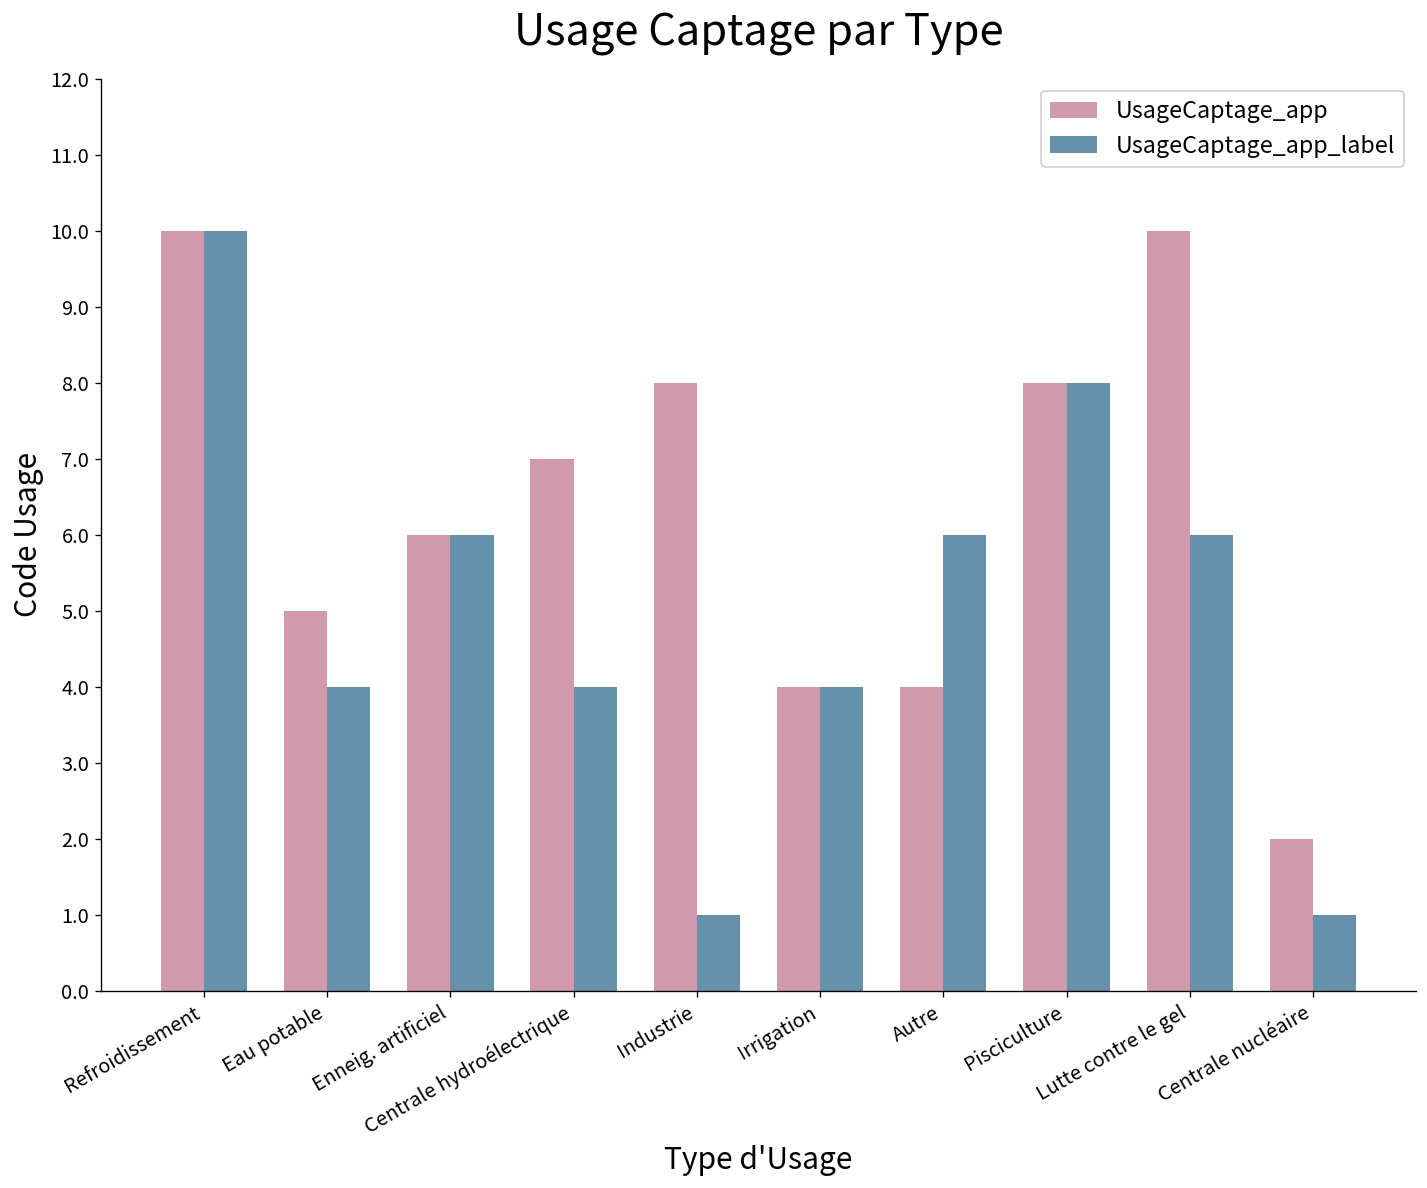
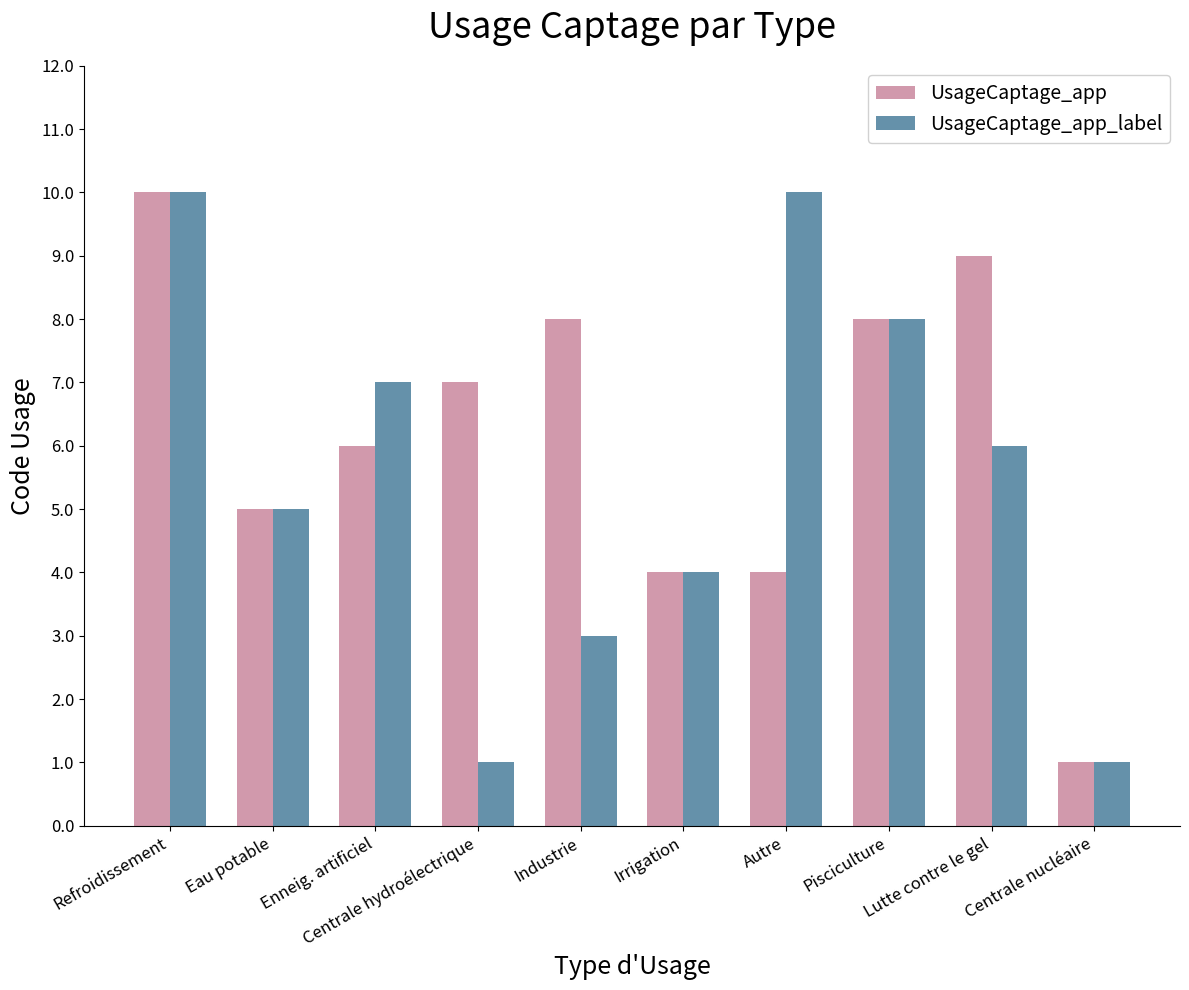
  {
    "UsageCaptage_app": {
      "Refroidissement": 10,
      "Eau potable": 5,
      "Enneig. artificiel": 6,
      "Centrale hydroélectrique": 7,
      "Industrie": 8,
      "Irrigation": 4,
      "Autre": 4,
      "Pisciculture": 8,
-     "Lutte contre le gel": 10,
-     "Centrale nucléaire": 2
+     "Lutte contre le gel": 9,
+     "Centrale nucléaire": 1
    },
    "UsageCaptage_app_label": {
      "Refroidissement": 10,
-     "Eau potable": 4,
-     "Enneig. artificiel": 6,
-     "Centrale hydroélectrique": 4,
-     "Industrie": 1,
+     "Eau potable": 5,
+     "Enneig. artificiel": 7,
+     "Centrale hydroélectrique": 1,
+     "Industrie": 3,
      "Irrigation": 4,
-     "Autre": 6,
+     "Autre": 10,
      "Pisciculture": 8,
      "Lutte contre le gel": 6,
      "Centrale nucléaire": 1
    }
  }
